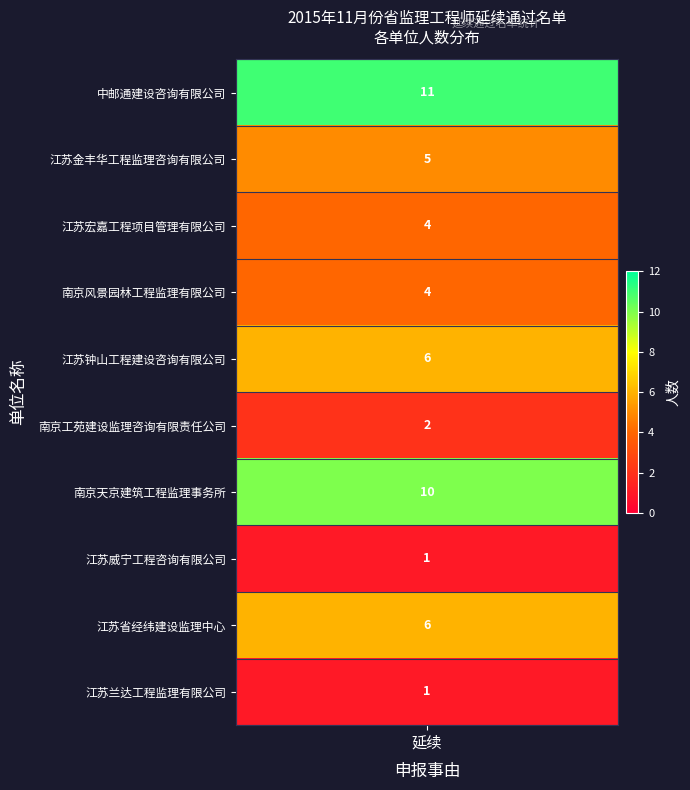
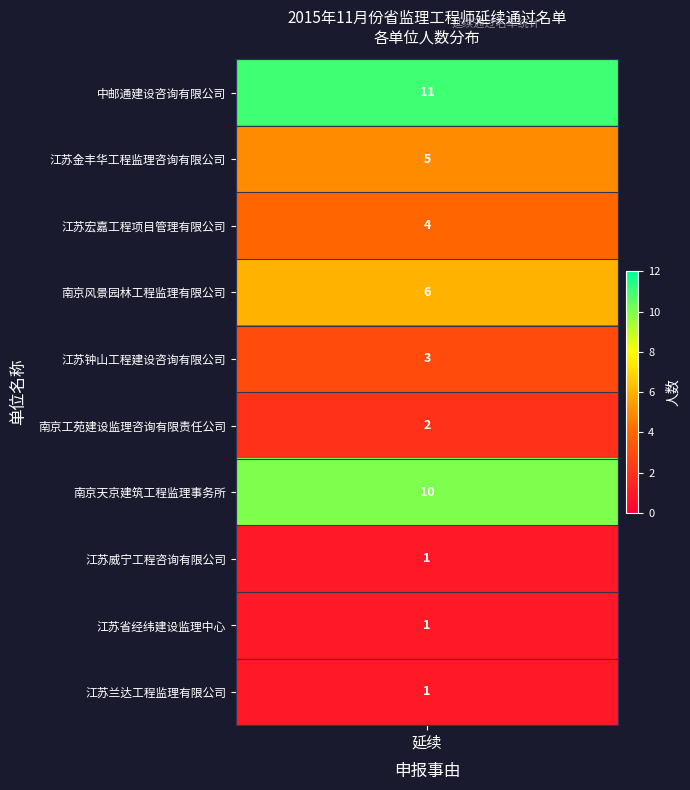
  {
    "中邮通建设咨询有限公司": {
      "延续": 11
    },
    "江苏金丰华工程监理咨询有限公司": {
      "延续": 5
    },
    "江苏宏嘉工程项目管理有限公司": {
      "延续": 4
    },
    "南京风景园林工程监理有限公司": {
-     "延续": 4
+     "延续": 6
    },
    "江苏钟山工程建设咨询有限公司": {
-     "延续": 6
+     "延续": 3
    },
    "南京工苑建设监理咨询有限责任公司": {
      "延续": 2
    },
    "南京天京建筑工程监理事务所": {
      "延续": 10
    },
    "江苏威宁工程咨询有限公司": {
      "延续": 1
    },
    "江苏省经纬建设监理中心": {
-     "延续": 6
+     "延续": 1
    },
    "江苏兰达工程监理有限公司": {
      "延续": 1
    }
  }
